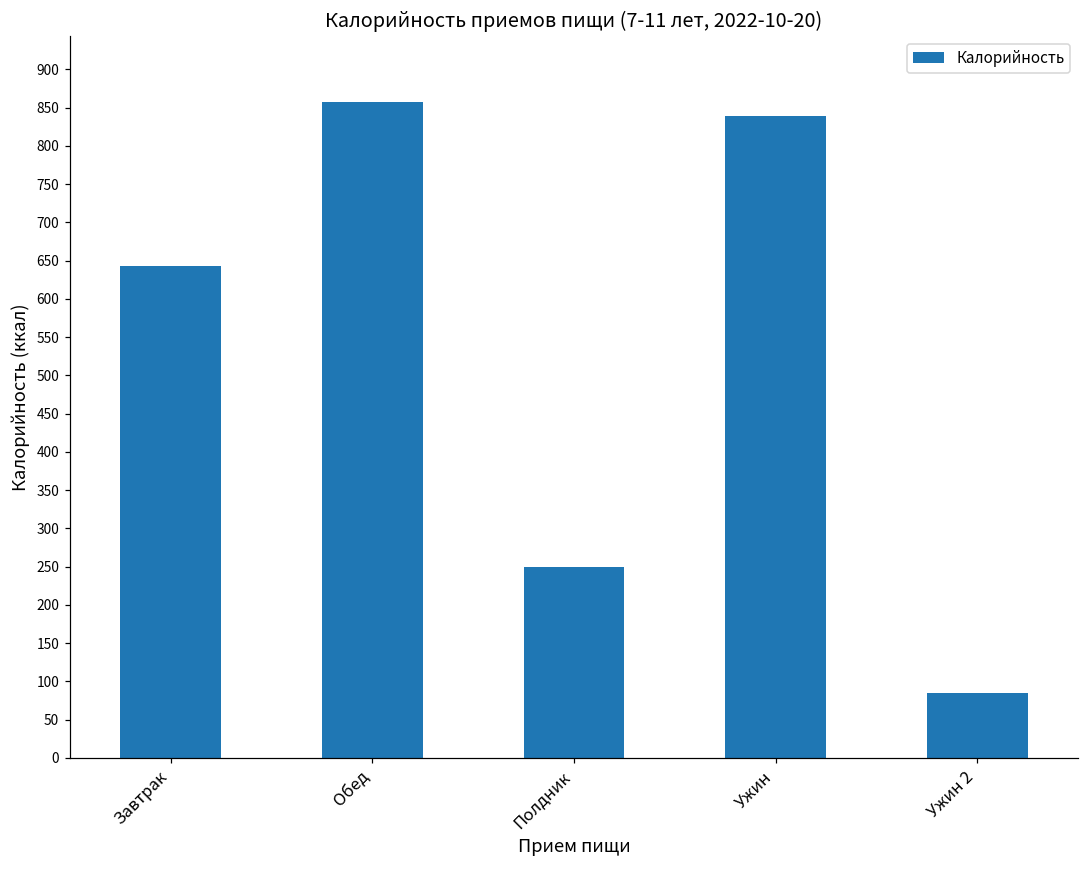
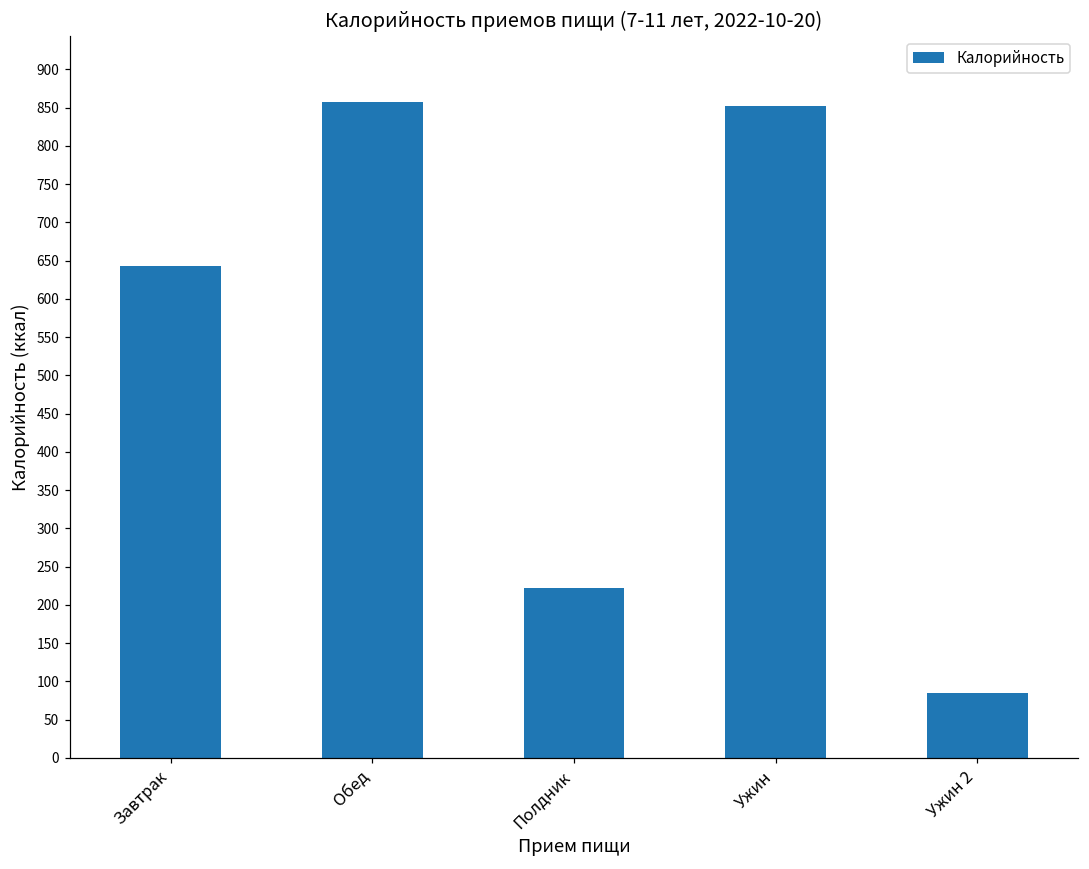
  {
    "Завтрак": 640,
    "Обед": 860,
-   "Полдник": 250,
-   "Ужин": 840,
+   "Полдник": 220,
+   "Ужин": 850,
    "Ужин 2": 90
  }
